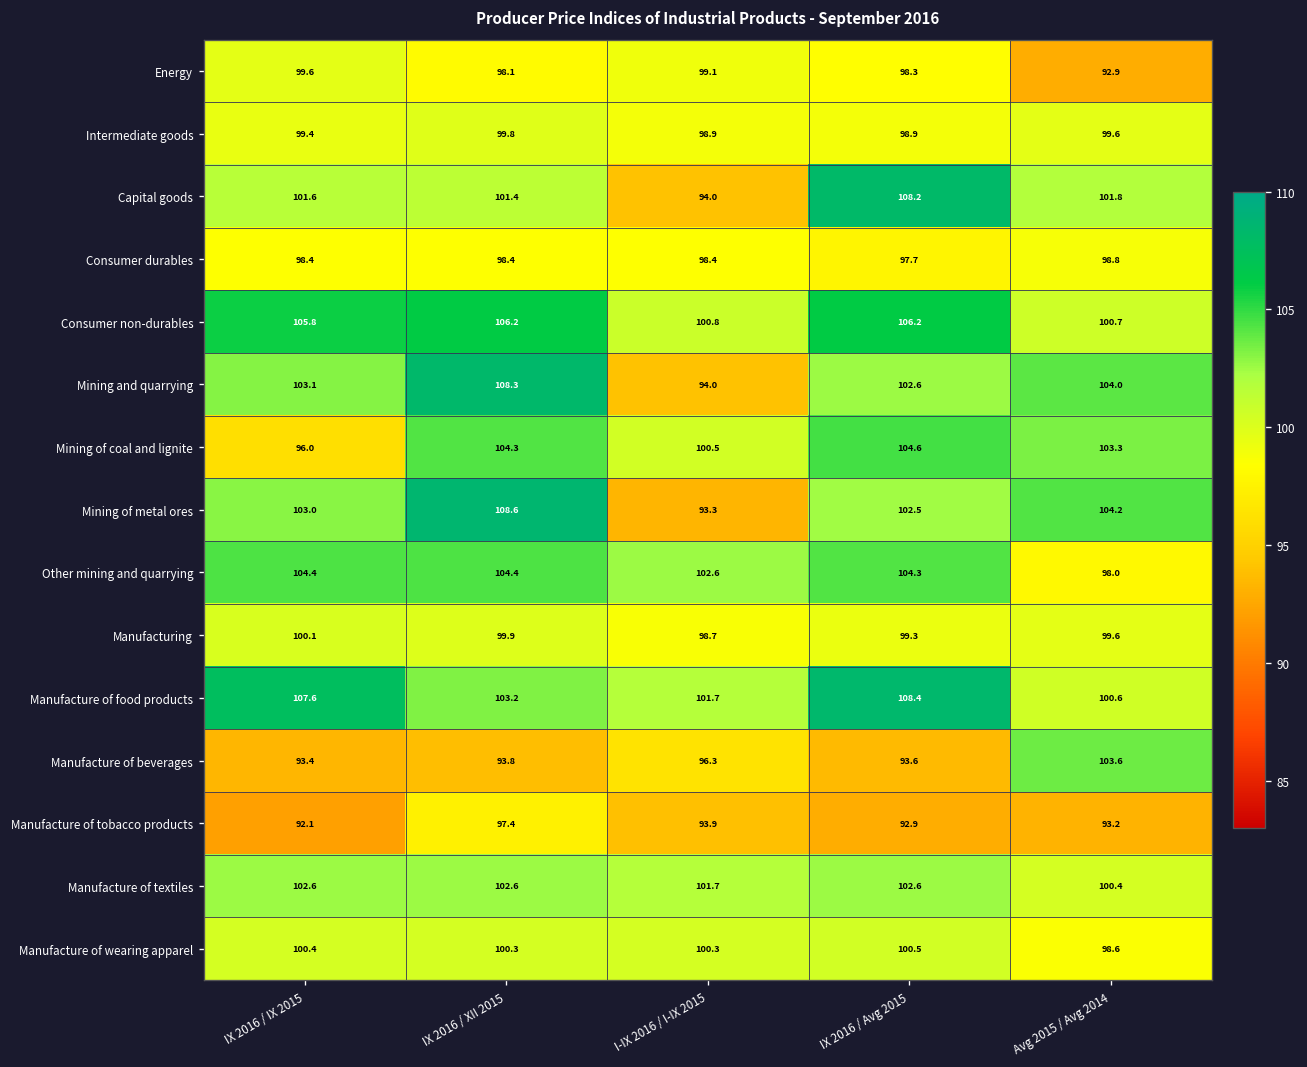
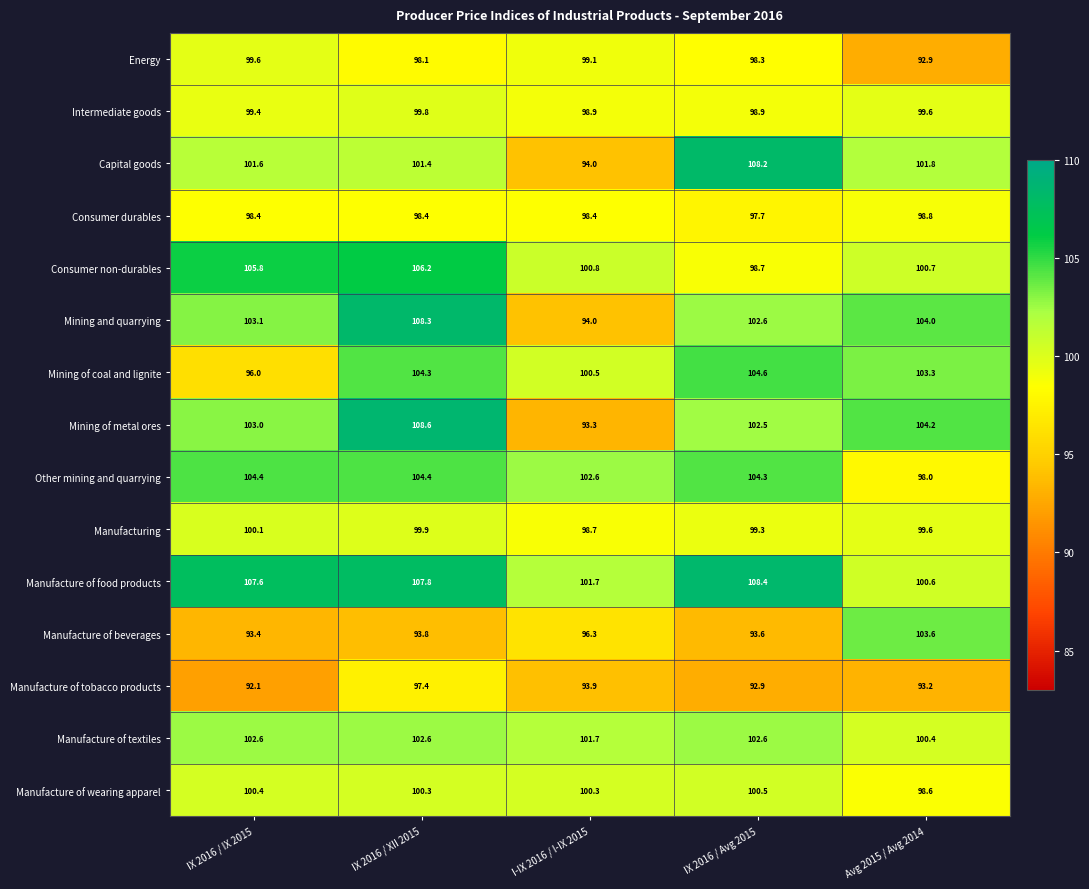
  {
    "Energy": {
      "IX 2016 / IX 2015": 99.6,
      "IX 2016 / XII 2015": 98.1,
      "I-IX 2016 / I-IX 2015": 99.1,
      "IX 2016 / Avg 2015": 98.3,
      "Avg 2015 / Avg 2014": 92.9
    },
    "Intermediate goods": {
      "IX 2016 / IX 2015": 99.4,
      "IX 2016 / XII 2015": 99.8,
      "I-IX 2016 / I-IX 2015": 98.9,
      "IX 2016 / Avg 2015": 98.9,
      "Avg 2015 / Avg 2014": 99.6
    },
    "Capital goods": {
      "IX 2016 / IX 2015": 101.6,
      "IX 2016 / XII 2015": 101.4,
      "I-IX 2016 / I-IX 2015": 94.0,
      "IX 2016 / Avg 2015": 108.2,
      "Avg 2015 / Avg 2014": 101.8
    },
    "Consumer durables": {
      "IX 2016 / IX 2015": 98.4,
      "IX 2016 / XII 2015": 98.4,
      "I-IX 2016 / I-IX 2015": 98.4,
      "IX 2016 / Avg 2015": 97.7,
      "Avg 2015 / Avg 2014": 98.8
    },
    "Consumer non-durables": {
      "IX 2016 / IX 2015": 105.8,
      "IX 2016 / XII 2015": 106.2,
      "I-IX 2016 / I-IX 2015": 100.8,
-     "IX 2016 / Avg 2015": 106.2,
+     "IX 2016 / Avg 2015": 98.7,
      "Avg 2015 / Avg 2014": 100.7
    },
    "Mining and quarrying": {
      "IX 2016 / IX 2015": 103.1,
      "IX 2016 / XII 2015": 108.3,
      "I-IX 2016 / I-IX 2015": 94.0,
      "IX 2016 / Avg 2015": 102.6,
      "Avg 2015 / Avg 2014": 104.0
    },
    "Mining of coal and lignite": {
      "IX 2016 / IX 2015": 96.0,
      "IX 2016 / XII 2015": 104.3,
      "I-IX 2016 / I-IX 2015": 100.5,
      "IX 2016 / Avg 2015": 104.6,
      "Avg 2015 / Avg 2014": 103.3
    },
    "Mining of metal ores": {
      "IX 2016 / IX 2015": 103.0,
      "IX 2016 / XII 2015": 108.6,
      "I-IX 2016 / I-IX 2015": 93.3,
      "IX 2016 / Avg 2015": 102.5,
      "Avg 2015 / Avg 2014": 104.2
    },
    "Other mining and quarrying": {
      "IX 2016 / IX 2015": 104.4,
      "IX 2016 / XII 2015": 104.4,
      "I-IX 2016 / I-IX 2015": 102.6,
      "IX 2016 / Avg 2015": 104.3,
      "Avg 2015 / Avg 2014": 98.0
    },
    "Manufacturing": {
      "IX 2016 / IX 2015": 100.1,
      "IX 2016 / XII 2015": 99.9,
      "I-IX 2016 / I-IX 2015": 98.7,
      "IX 2016 / Avg 2015": 99.3,
      "Avg 2015 / Avg 2014": 99.6
    },
    "Manufacture of food products": {
      "IX 2016 / IX 2015": 107.6,
-     "IX 2016 / XII 2015": 103.2,
+     "IX 2016 / XII 2015": 107.8,
      "I-IX 2016 / I-IX 2015": 101.7,
      "IX 2016 / Avg 2015": 108.4,
      "Avg 2015 / Avg 2014": 100.6
    },
    "Manufacture of beverages": {
      "IX 2016 / IX 2015": 93.4,
      "IX 2016 / XII 2015": 93.8,
      "I-IX 2016 / I-IX 2015": 96.3,
      "IX 2016 / Avg 2015": 93.6,
      "Avg 2015 / Avg 2014": 103.6
    },
    "Manufacture of tobacco products": {
      "IX 2016 / IX 2015": 92.1,
      "IX 2016 / XII 2015": 97.4,
      "I-IX 2016 / I-IX 2015": 93.9,
      "IX 2016 / Avg 2015": 92.9,
      "Avg 2015 / Avg 2014": 93.2
    },
    "Manufacture of textiles": {
      "IX 2016 / IX 2015": 102.6,
      "IX 2016 / XII 2015": 102.6,
      "I-IX 2016 / I-IX 2015": 101.7,
      "IX 2016 / Avg 2015": 102.6,
      "Avg 2015 / Avg 2014": 100.4
    },
    "Manufacture of wearing apparel": {
      "IX 2016 / IX 2015": 100.4,
      "IX 2016 / XII 2015": 100.3,
      "I-IX 2016 / I-IX 2015": 100.3,
      "IX 2016 / Avg 2015": 100.5,
      "Avg 2015 / Avg 2014": 98.6
    }
  }
